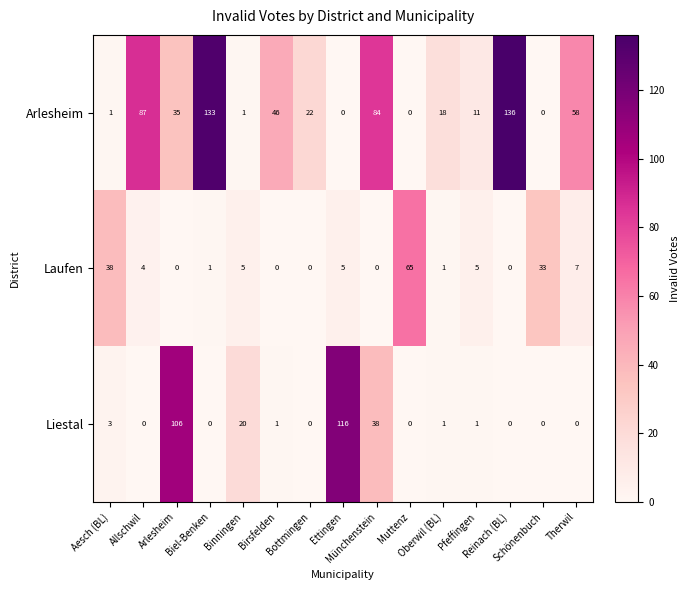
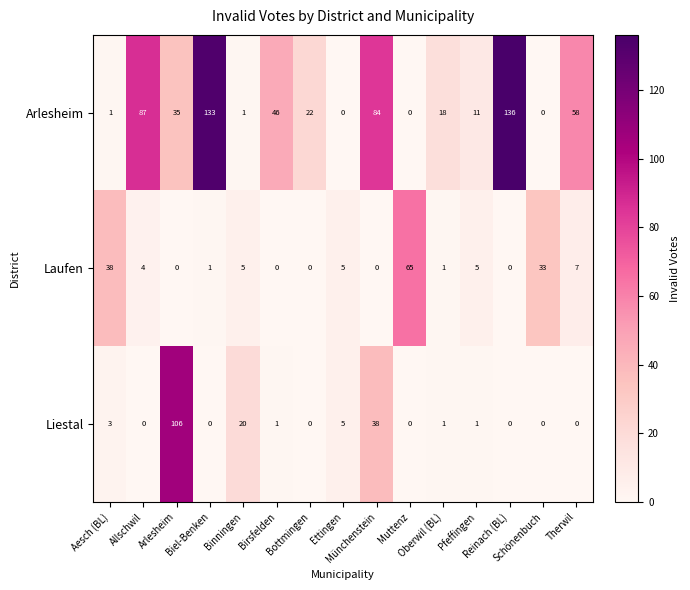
  {
    "Arlesheim": {
      "Aesch (BL)": 1,
      "Allschwil": 87,
      "Arlesheim": 35,
      "Biel-Benken": 133,
      "Binningen": 1,
      "Birsfelden": 46,
      "Bottmingen": 22,
      "Ettingen": 0,
      "Münchenstein": 84,
      "Muttenz": 0,
      "Oberwil (BL)": 18,
      "Pfeffingen": 11,
      "Reinach (BL)": 136,
      "Schönenbuch": 0,
      "Therwil": 58
    },
    "Laufen": {
      "Aesch (BL)": 38,
      "Allschwil": 4,
      "Arlesheim": 0,
      "Biel-Benken": 1,
      "Binningen": 5,
      "Birsfelden": 0,
      "Bottmingen": 0,
      "Ettingen": 5,
      "Münchenstein": 0,
      "Muttenz": 65,
      "Oberwil (BL)": 1,
      "Pfeffingen": 5,
      "Reinach (BL)": 0,
      "Schönenbuch": 33,
      "Therwil": 7
    },
    "Liestal": {
      "Aesch (BL)": 3,
      "Allschwil": 0,
      "Arlesheim": 106,
      "Biel-Benken": 0,
      "Binningen": 20,
      "Birsfelden": 1,
      "Bottmingen": 0,
-     "Ettingen": 116,
+     "Ettingen": 5,
      "Münchenstein": 38,
      "Muttenz": 0,
      "Oberwil (BL)": 1,
      "Pfeffingen": 1,
      "Reinach (BL)": 0,
      "Schönenbuch": 0,
      "Therwil": 0
    }
  }
